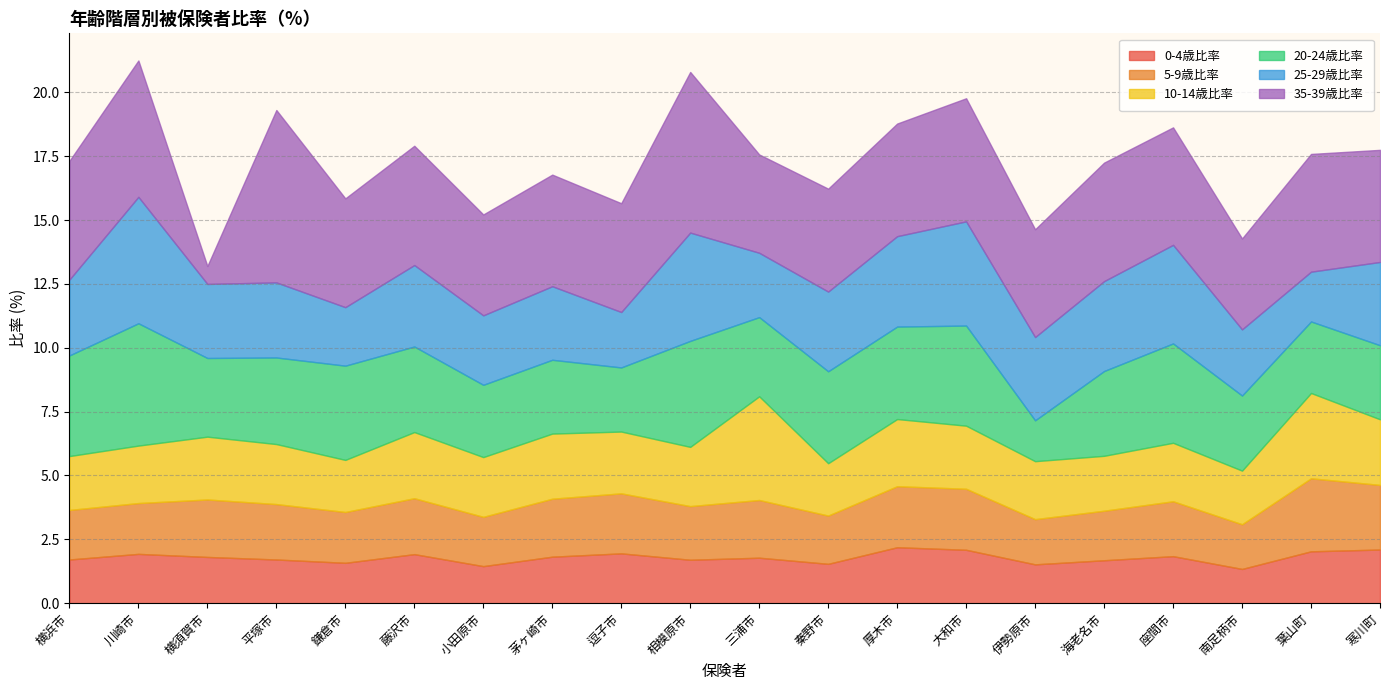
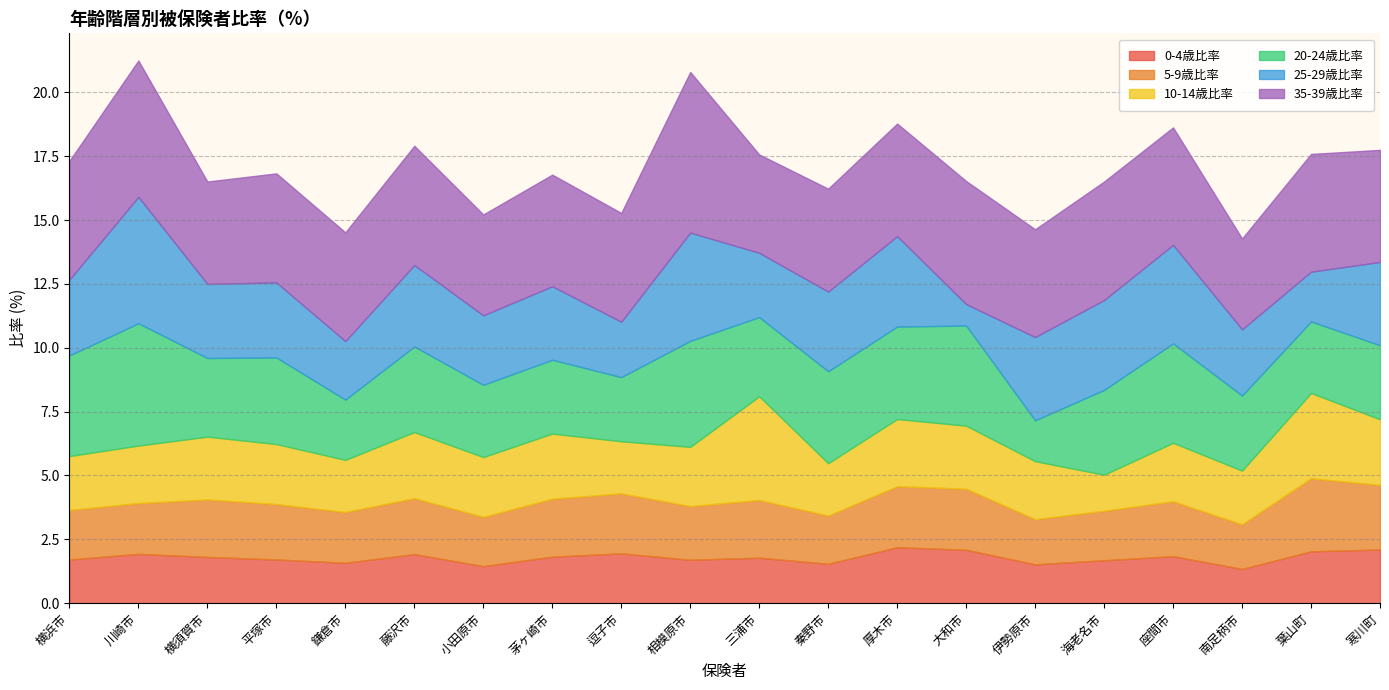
  {
    "10-14歳比率": {
      "横浜市": 2.1,
      "川崎市": 2.3,
      "横須賀市": 2.5,
      "平塚市": 2.4,
      "鎌倉市": 2.0,
      "藤沢市": 2.6,
      "小田原市": 2.3,
      "茅ヶ崎市": 2.6,
-     "逗子市": 2.4,
+     "逗子市": 2.0,
      "相模原市": 2.3,
      "三浦市": 4.1,
      "秦野市": 2.1,
      "厚木市": 2.6,
      "大和市": 2.5,
      "伊勢原市": 2.3,
-     "海老名市": 2.1,
+     "海老名市": 1.4,
      "座間市": 2.3,
      "南足柄市": 2.1,
      "葉山町": 3.3,
      "寒川町": 2.6
    },
    "20-24歳比率": {
      "横浜市": 3.9,
      "川崎市": 4.8,
      "横須賀市": 3.1,
      "平塚市": 3.4,
-     "鎌倉市": 3.7,
+     "鎌倉市": 2.4,
      "藤沢市": 3.3,
      "小田原市": 2.8,
      "茅ヶ崎市": 2.9,
      "逗子市": 2.5,
      "相模原市": 4.2,
      "三浦市": 3.1,
      "秦野市": 3.6,
      "厚木市": 3.6,
      "大和市": 3.9,
      "伊勢原市": 1.6,
      "海老名市": 3.3,
      "座間市": 3.9,
      "南足柄市": 2.9,
      "葉山町": 2.8,
      "寒川町": 2.9
    },
    "25-29歳比率": {
      "横浜市": 3.0,
      "川崎市": 4.9,
      "横須賀市": 2.9,
      "平塚市": 2.9,
      "鎌倉市": 2.3,
      "藤沢市": 3.2,
      "小田原市": 2.7,
      "茅ヶ崎市": 2.9,
      "逗子市": 2.2,
      "相模原市": 4.2,
      "三浦市": 2.5,
      "秦野市": 3.1,
      "厚木市": 3.5,
-     "大和市": 4.1,
+     "大和市": 0.8,
      "伊勢原市": 3.3,
      "海老名市": 3.5,
      "座間市": 3.9,
      "南足柄市": 2.6,
      "葉山町": 1.9,
      "寒川町": 3.3
    },
    "35-39歳比率": {
      "横浜市": 4.7,
      "川崎市": 5.3,
-     "横須賀市": 0.7,
-     "平塚市": 6.8,
+     "横須賀市": 4.0,
+     "平塚市": 4.3,
      "鎌倉市": 4.3,
      "藤沢市": 4.7,
      "小田原市": 4.0,
      "茅ヶ崎市": 4.4,
      "逗子市": 4.3,
      "相模原市": 6.3,
      "三浦市": 3.9,
      "秦野市": 4.0,
      "厚木市": 4.4,
      "大和市": 4.8,
      "伊勢原市": 4.2,
      "海老名市": 4.6,
      "座間市": 4.6,
      "南足柄市": 3.6,
      "葉山町": 4.6,
      "寒川町": 4.4
    }
  }
